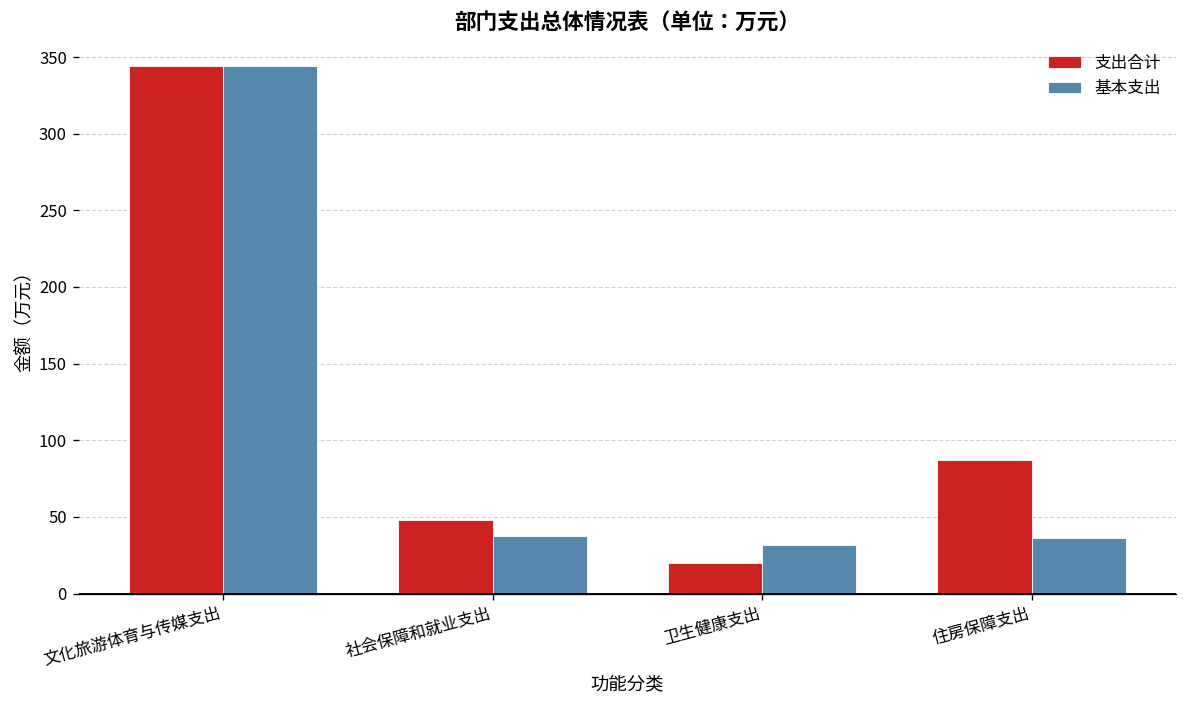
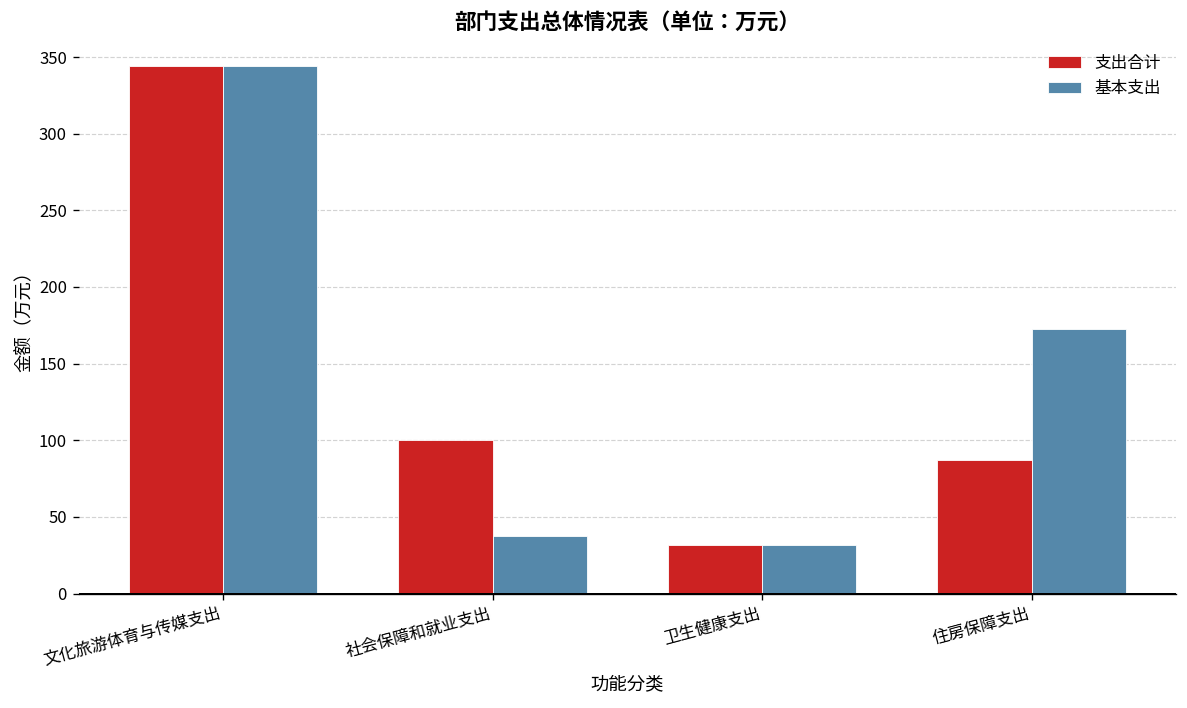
  {
    "支出合计": {
      "文化旅游体育与传媒支出": 344,
-     "社会保障和就业支出": 48,
-     "卫生健康支出": 20,
+     "社会保障和就业支出": 100,
+     "卫生健康支出": 32,
      "住房保障支出": 87
    },
    "基本支出": {
      "文化旅游体育与传媒支出": 344,
      "社会保障和就业支出": 38,
      "卫生健康支出": 32,
-     "住房保障支出": 37
+     "住房保障支出": 173
    }
  }
